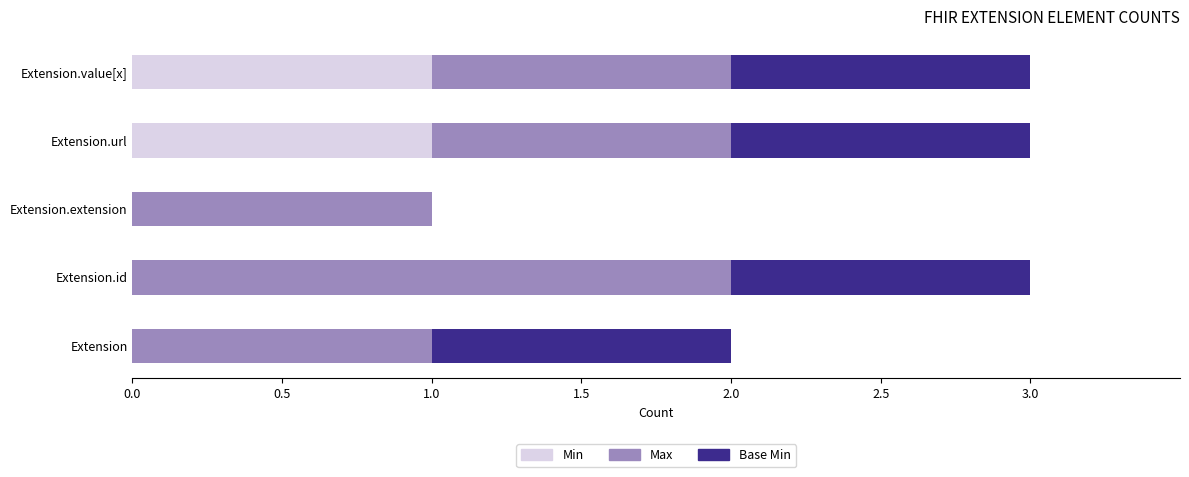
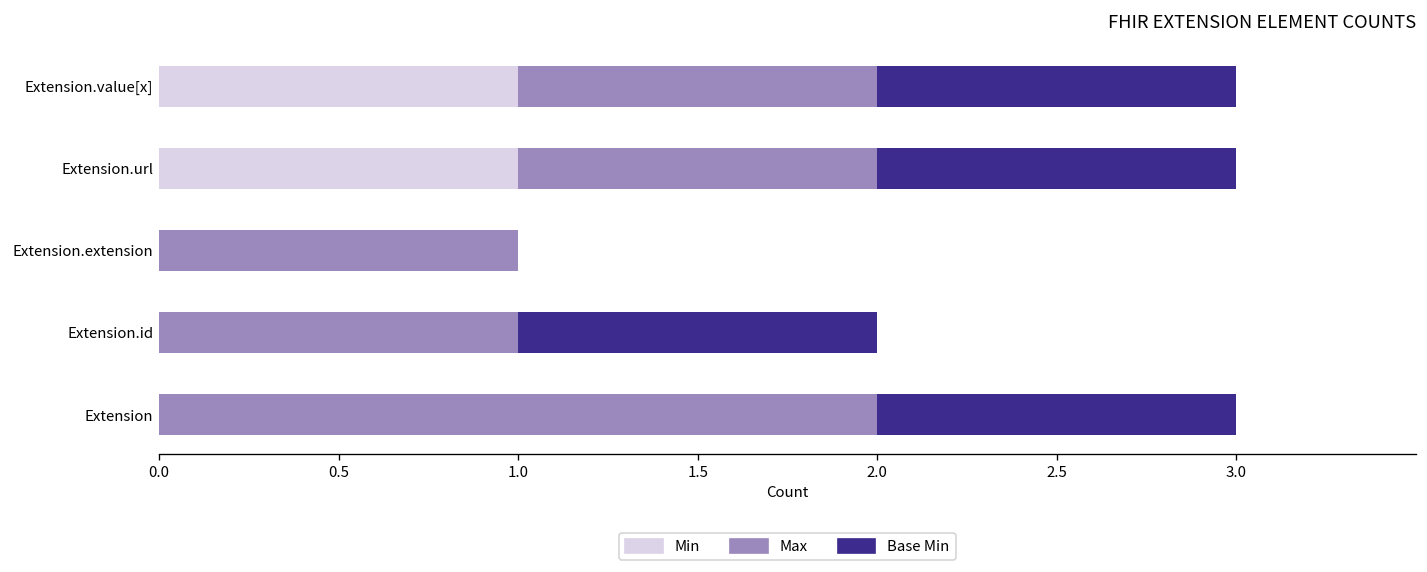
  {
    "Min": {
      "Extension.value[x]": 1,
      "Extension.url": 1,
      "Extension.extension": 0,
      "Extension.id": 0,
      "Extension": 0
    },
    "Max": {
-     "Extension.id": 2,
-     "Extension": 1
+     "Extension.id": 1,
+     "Extension": 2
    },
    "Base Min": {
      "Extension.value[x]": 1,
      "Extension.url": 1,
      "Extension.extension": 0,
      "Extension.id": 1,
      "Extension": 1
    }
  }
